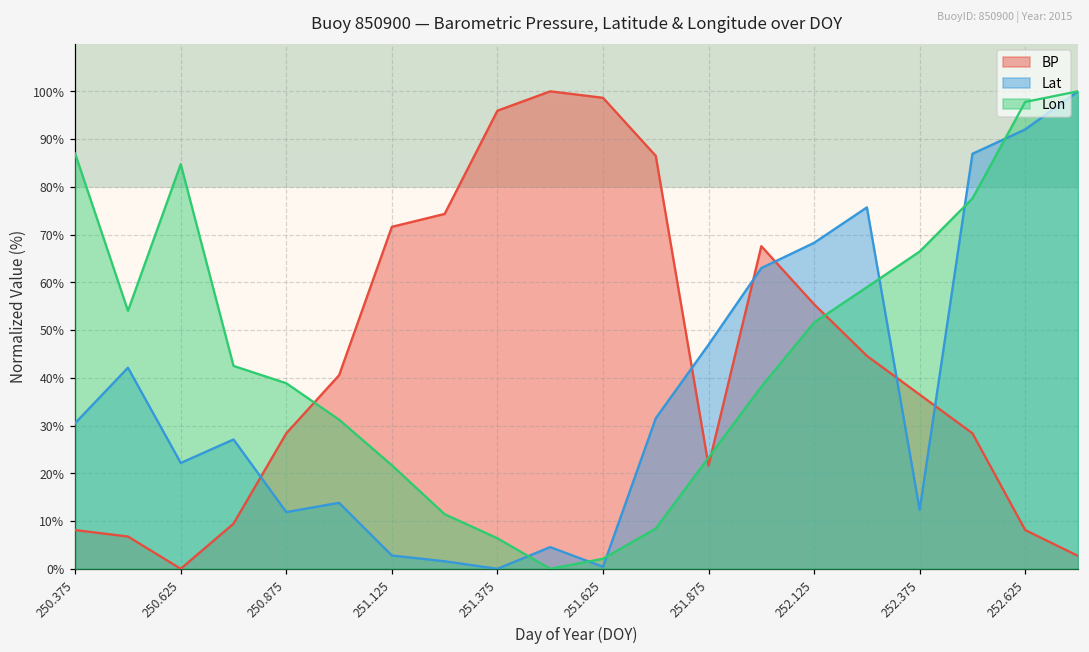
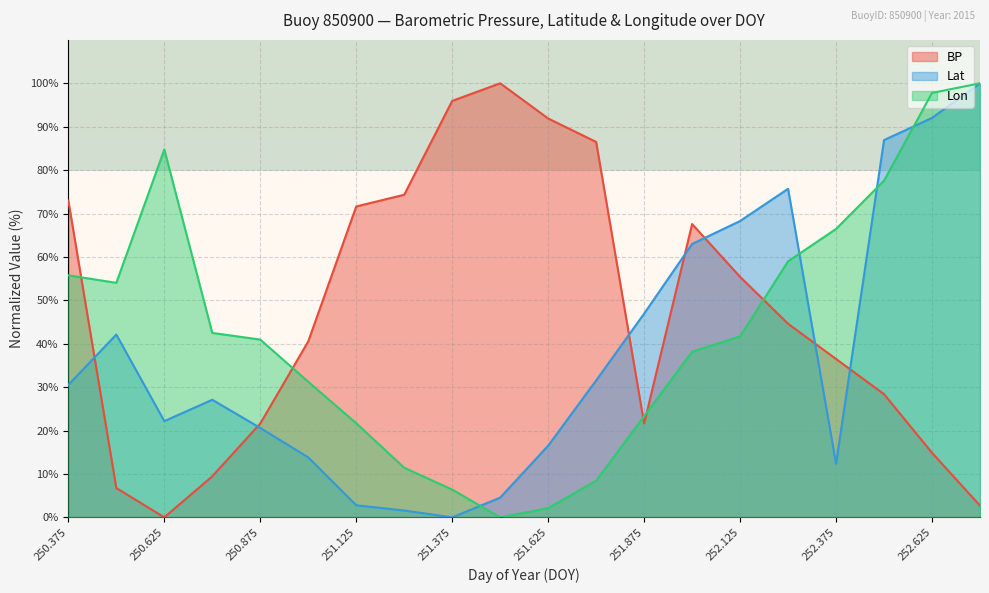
  {
    "BP": {
-     "250.375": "8%",
+     "250.375": "73%",
      "250.625": "0%",
-     "250.875": "28%",
+     "250.875": "22%",
      "251.125": "72%",
      "251.375": "96%",
-     "251.625": "99%",
+     "251.625": "92%",
      "251.875": "22%",
      "252.125": "55%",
      "252.375": "36%",
-     "252.625": "8%"
+     "252.625": "15%"
    },
    "Lat": {
      "250.375": "31%",
      "250.625": "22%",
-     "250.875": "12%",
+     "250.875": "21%",
      "251.125": "3%",
      "251.375": "0%",
-     "251.625": "0%",
+     "251.625": "17%",
      "251.875": "47%",
      "252.125": "68%",
      "252.375": "12%",
      "252.625": "92%"
    },
    "Lon": {
-     "250.375": "87%",
+     "250.375": "56%",
      "250.625": "85%",
-     "250.875": "39%",
+     "250.875": "41%",
      "251.125": "22%",
      "251.375": "6%",
      "251.625": "2%",
      "251.875": "23%",
-     "252.125": "52%",
+     "252.125": "42%",
      "252.375": "66%"
    }
  }
